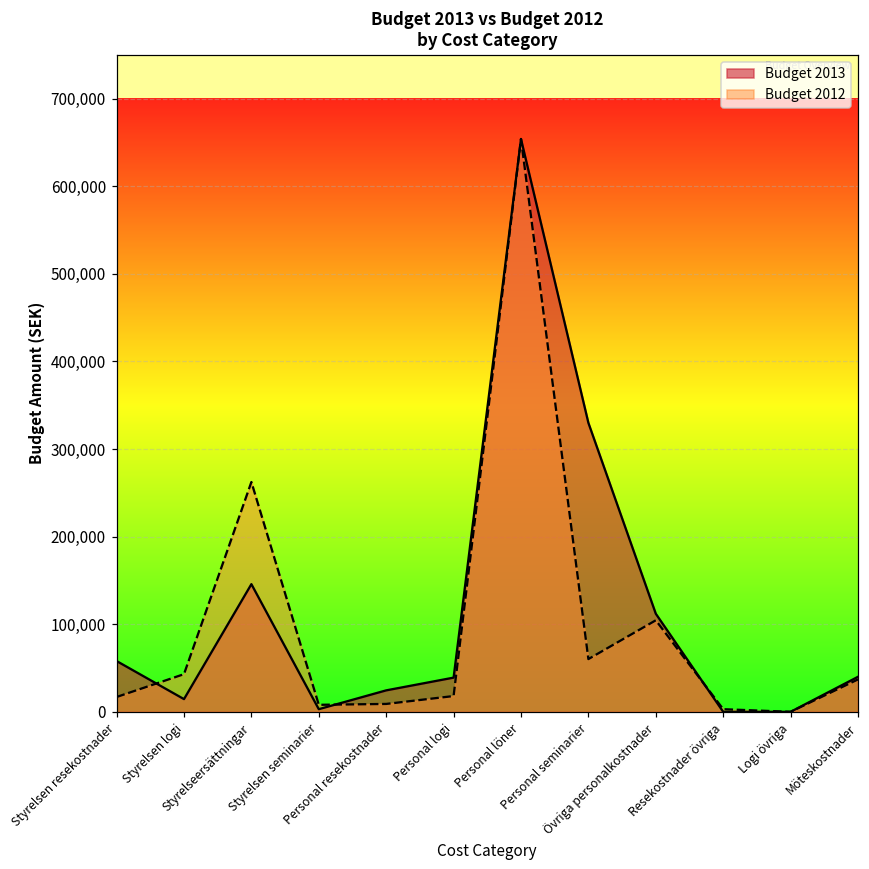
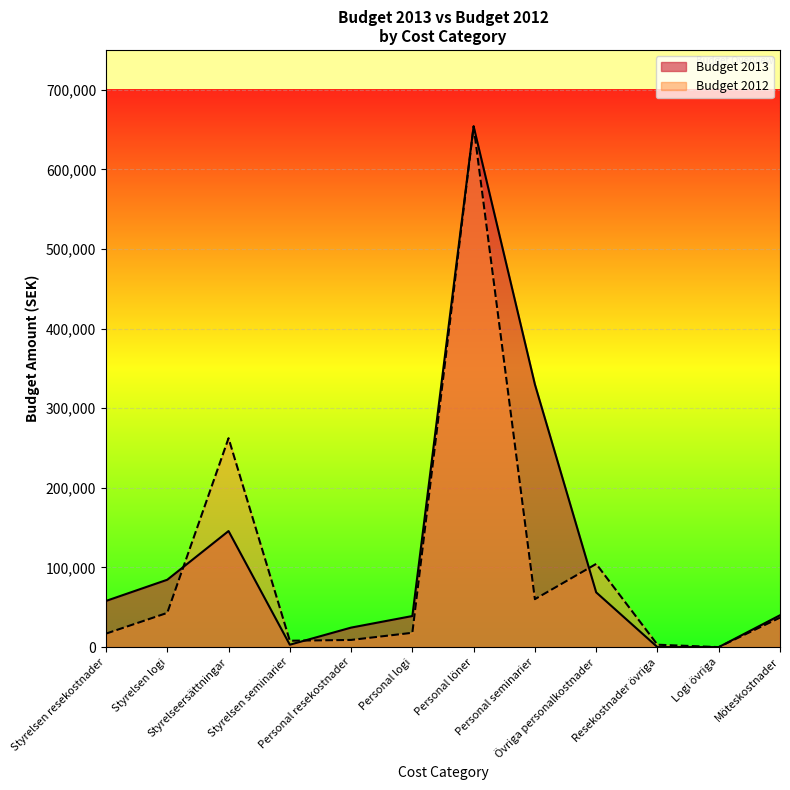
  {
    "Budget 2013": {
      "Styrelsen resekostnader": "60,000",
-     "Styrelsen logi": "10,000",
+     "Styrelsen logi": "80,000",
      "Styrelseersättningar": "150,000",
      "Styrelsen seminarier": "0",
      "Personal resekostnader": "20,000",
      "Personal logi": "40,000",
      "Personal seminarier": "330,000",
-     "Övriga personalkostnader": "110,000"
+     "Övriga personalkostnader": "70,000"
    },
    "Budget 2012": {
      "Styrelsen resekostnader": "20,000",
      "Styrelsen logi": "40,000",
      "Styrelseersättningar": "260,000",
      "Styrelsen seminarier": "10,000",
      "Personal resekostnader": "10,000",
      "Personal logi": "20,000",
      "Personal seminarier": "60,000",
      "Övriga personalkostnader": "100,000"
    }
  }
